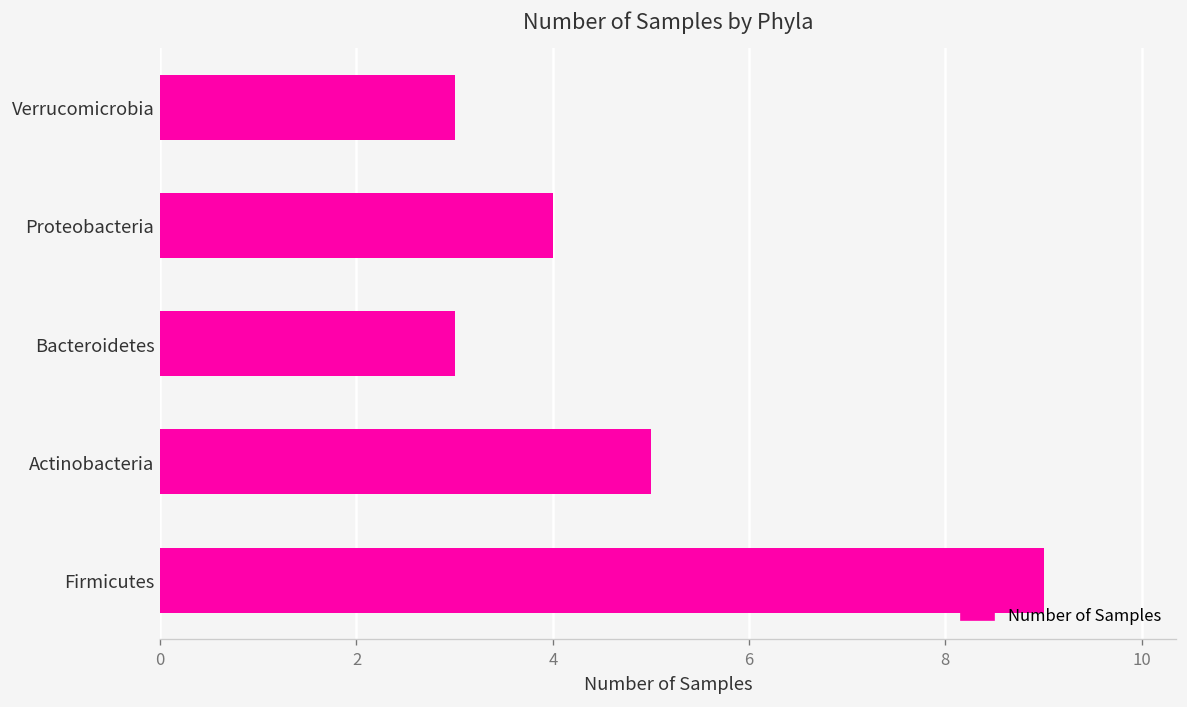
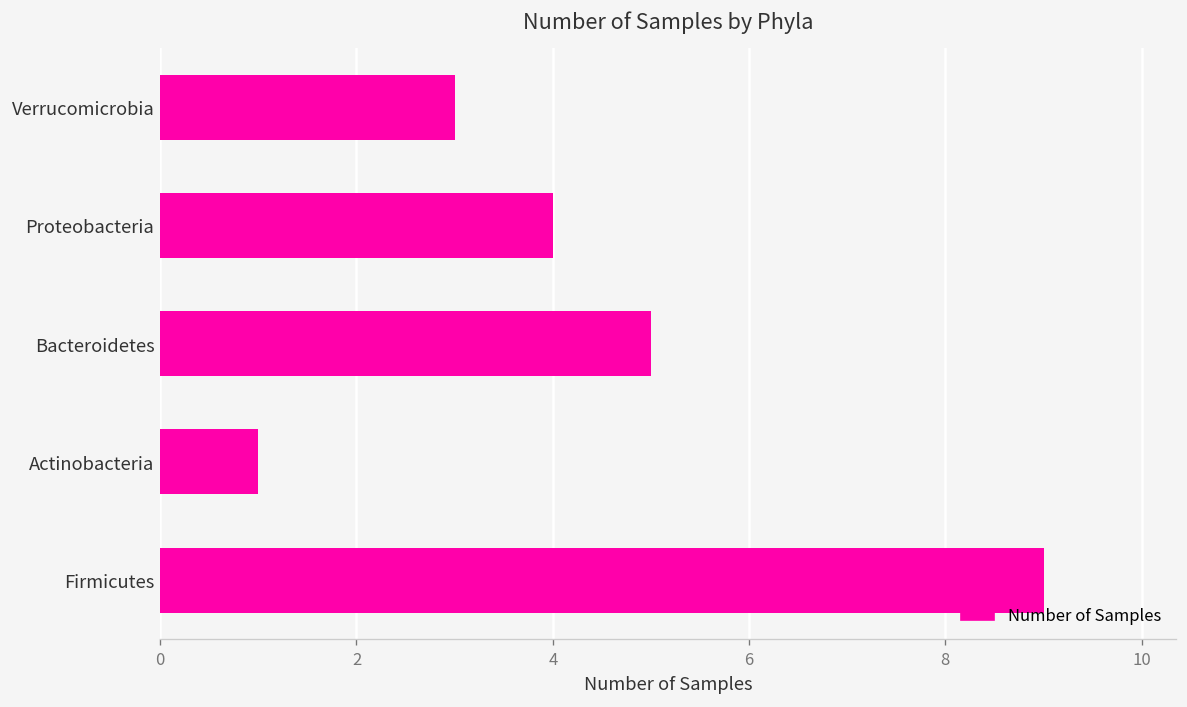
  {
    "Verrucomicrobia": 3,
    "Proteobacteria": 4,
-   "Bacteroidetes": 3,
-   "Actinobacteria": 5,
+   "Bacteroidetes": 5,
+   "Actinobacteria": 1,
    "Firmicutes": 9
  }
